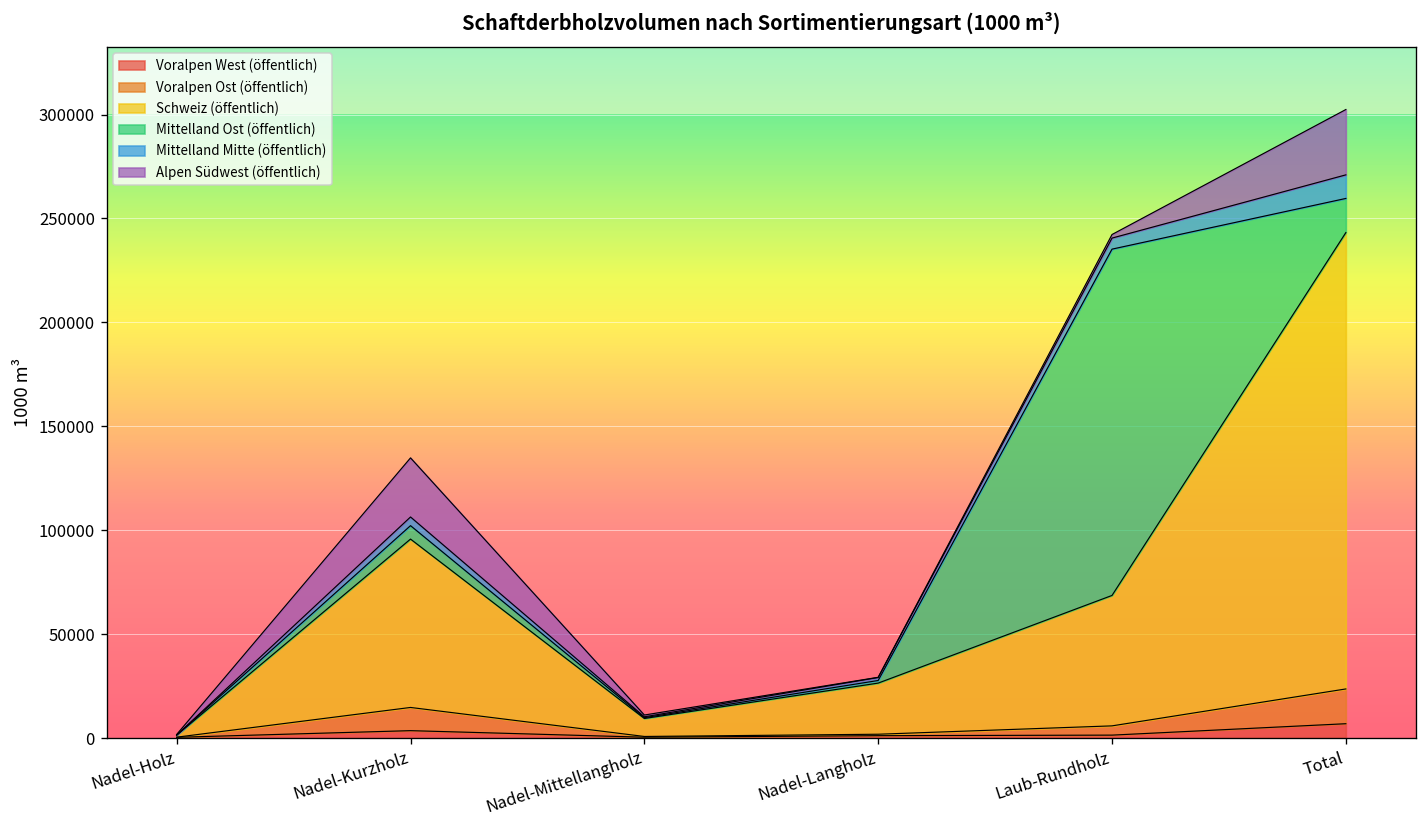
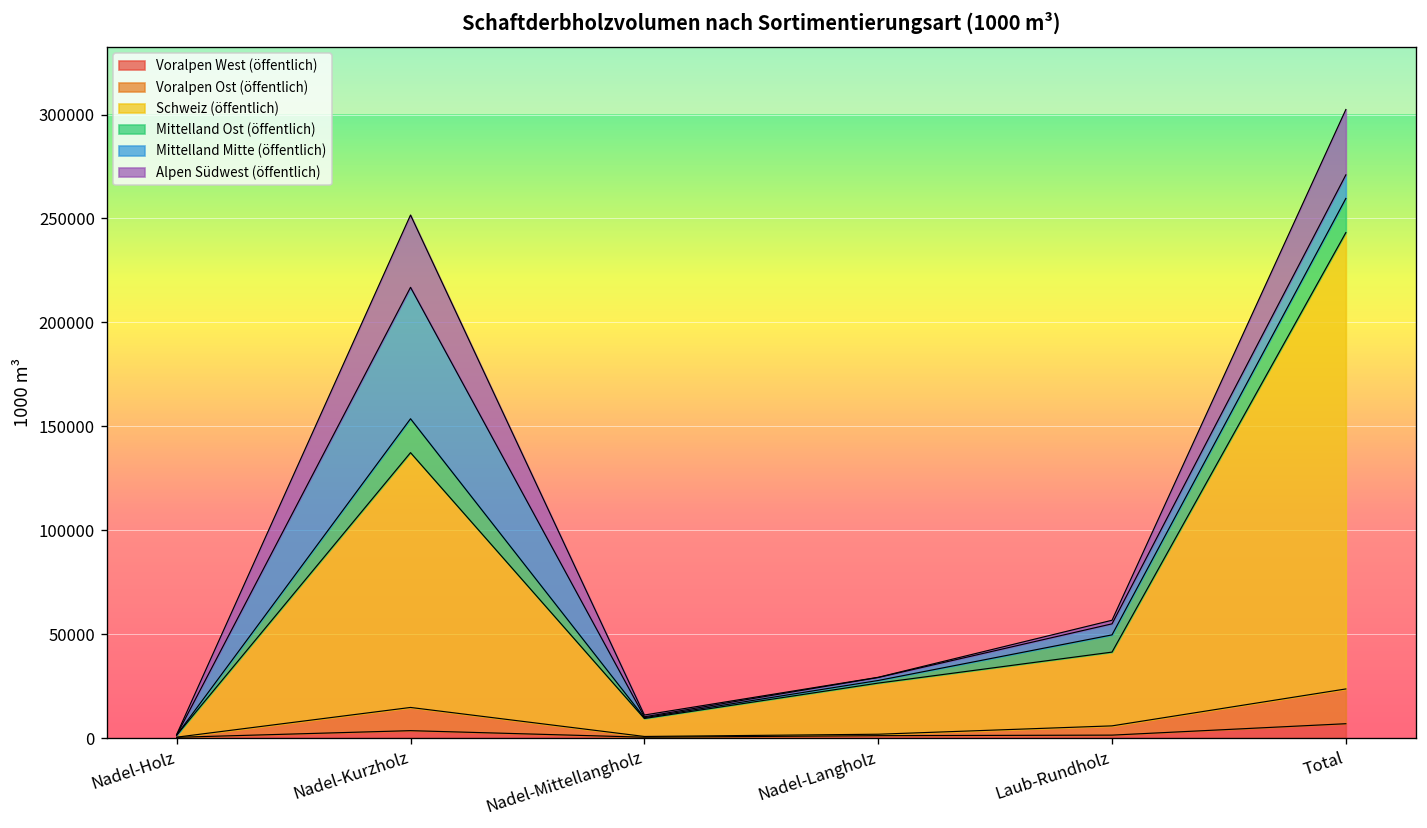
  {
    "Schweiz (öffentlich)": {
-     "Nadel-Kurzholz": 81000,
-     "Laub-Rundholz": 63000,
+     "Nadel-Kurzholz": 123000,
+     "Laub-Rundholz": 35000,
      "Total": 220000
    },
    "Mittelland Ost (öffentlich)": {
-     "Nadel-Kurzholz": 6000,
-     "Laub-Rundholz": 167000,
+     "Nadel-Kurzholz": 16000,
+     "Laub-Rundholz": 8000,
      "Total": 16000
    },
    "Mittelland Mitte (öffentlich)": {
-     "Nadel-Kurzholz": 4000,
+     "Nadel-Kurzholz": 63000,
      "Laub-Rundholz": 5000,
      "Total": 11000
    },
    "Alpen Südwest (öffentlich)": {
-     "Nadel-Kurzholz": 28000,
+     "Nadel-Kurzholz": 35000,
      "Laub-Rundholz": 2000,
      "Total": 31000
    }
  }
